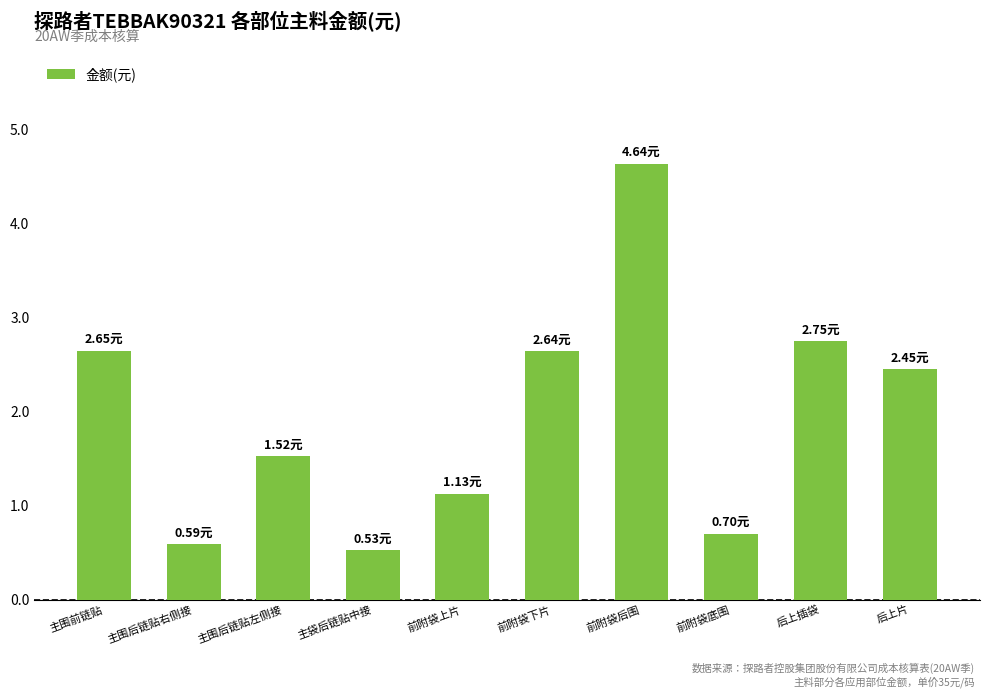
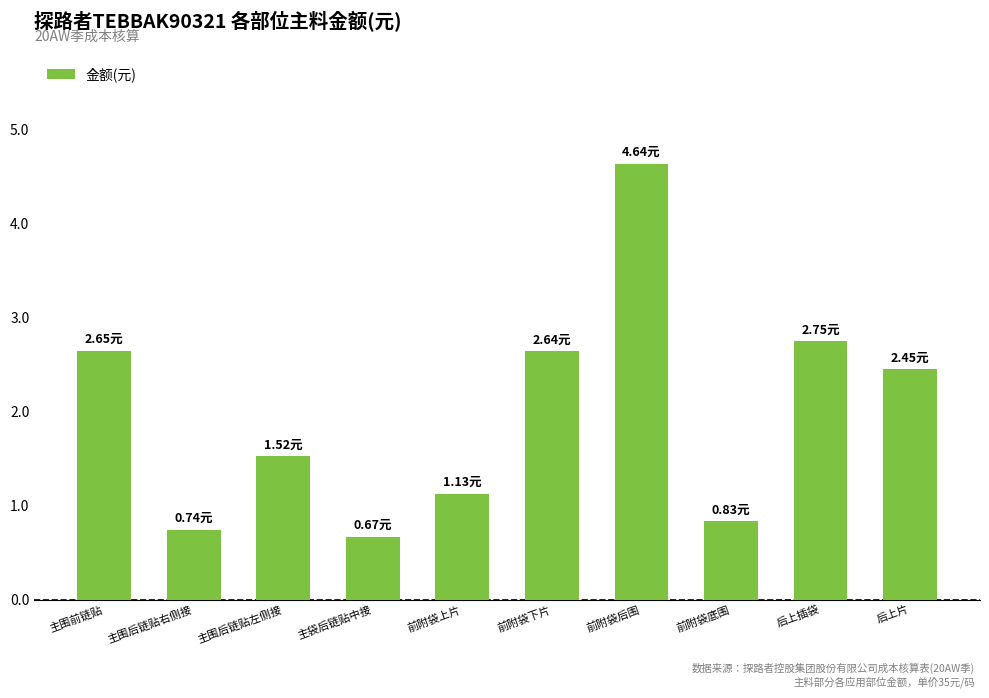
  {
    "主围前链贴": "2.65元",
-   "主围后链贴右侧接": "0.59元",
+   "主围后链贴右侧接": "0.74元",
    "主围后链贴左侧接": "1.52元",
-   "主袋后链贴中接": "0.53元",
+   "主袋后链贴中接": "0.67元",
    "前附袋上片": "1.13元",
    "前附袋下片": "2.64元",
    "前附袋后围": "4.64元",
-   "前附袋底围": "0.70元",
+   "前附袋底围": "0.83元",
    "后上插袋": "2.75元",
    "后上片": "2.45元"
  }
